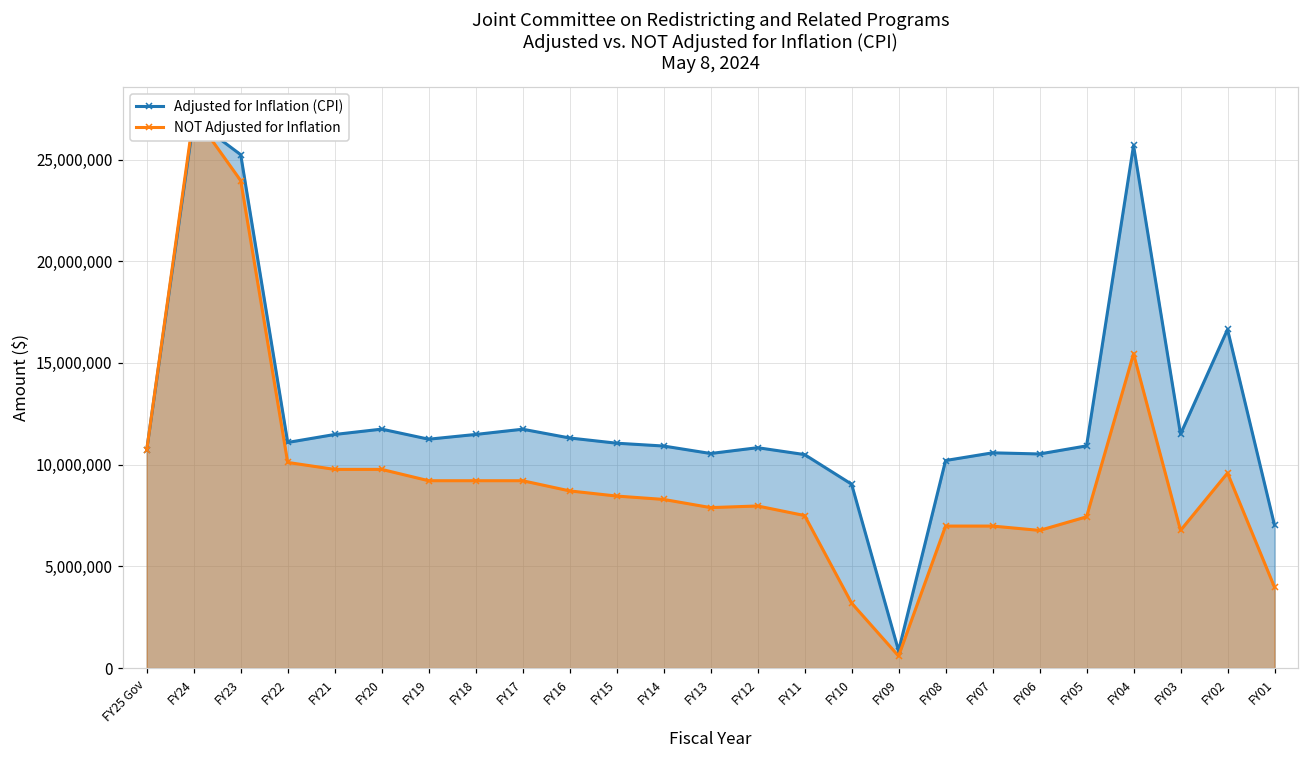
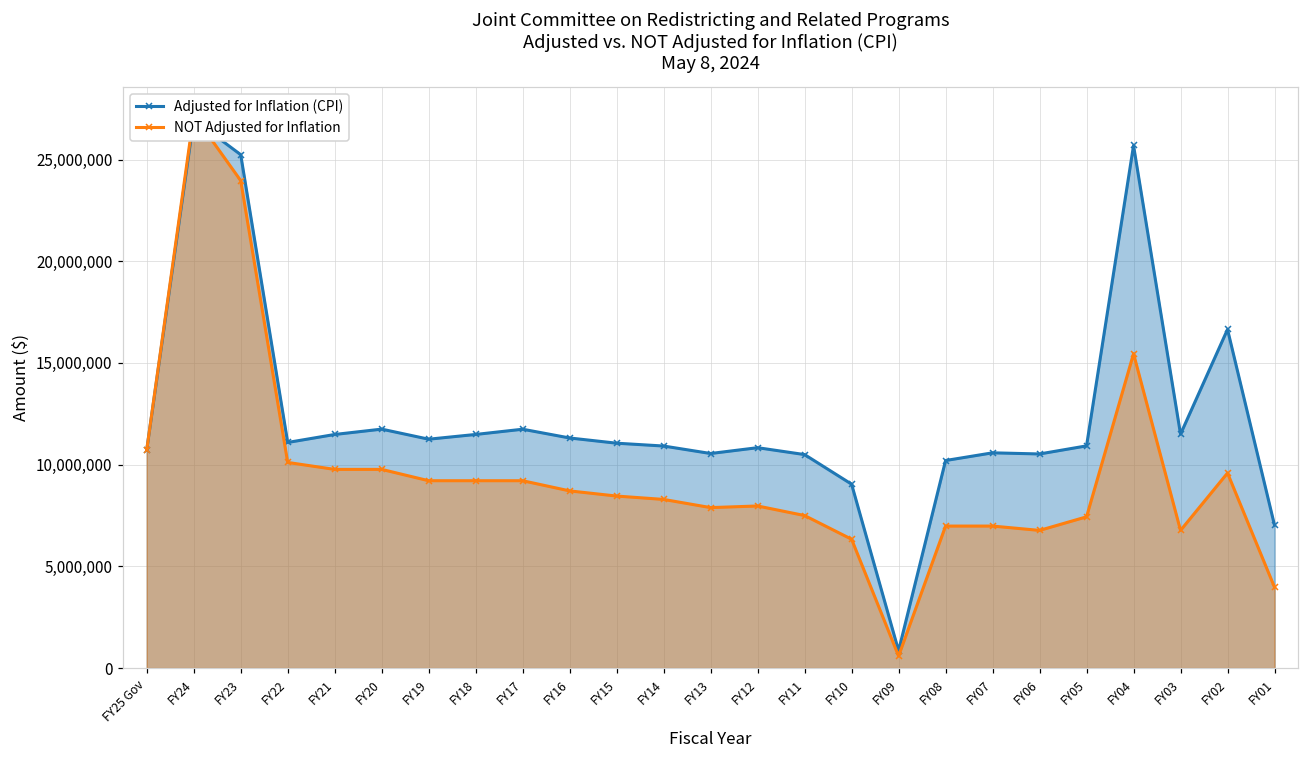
  {
    "Adjusted for Inflation (CPI)": {
      "FY23": "25,200,000",
      "FY22": "11,100,000",
      "FY21": "11,500,000",
      "FY20": "11,700,000",
      "FY19": "11,300,000",
      "FY18": "11,500,000",
      "FY17": "11,700,000",
      "FY16": "11,300,000",
      "FY15": "11,100,000",
      "FY14": "10,900,000",
      "FY13": "10,500,000",
      "FY12": "10,800,000",
      "FY11": "10,500,000",
      "FY10": "9,000,000",
      "FY09": "900,000",
      "FY08": "10,200,000",
      "FY07": "10,600,000",
      "FY06": "10,500,000",
      "FY05": "10,900,000",
      "FY04": "25,700,000",
      "FY03": "11,500,000",
      "FY02": "16,600,000",
      "FY01": "7,000,000"
    },
    "NOT Adjusted for Inflation": {
      "FY23": "24,000,000",
      "FY22": "10,100,000",
      "FY21": "9,800,000",
      "FY20": "9,800,000",
      "FY19": "9,200,000",
      "FY18": "9,200,000",
      "FY17": "9,200,000",
      "FY16": "8,700,000",
      "FY15": "8,500,000",
      "FY14": "8,300,000",
      "FY13": "7,900,000",
      "FY12": "8,000,000",
      "FY11": "7,500,000",
-     "FY10": "3,200,000",
+     "FY10": "6,300,000",
      "FY09": "600,000",
      "FY08": "7,000,000",
      "FY07": "7,000,000",
      "FY06": "6,800,000",
      "FY05": "7,400,000",
      "FY04": "15,500,000",
      "FY03": "6,800,000",
      "FY02": "9,600,000",
      "FY01": "4,000,000"
    }
  }
